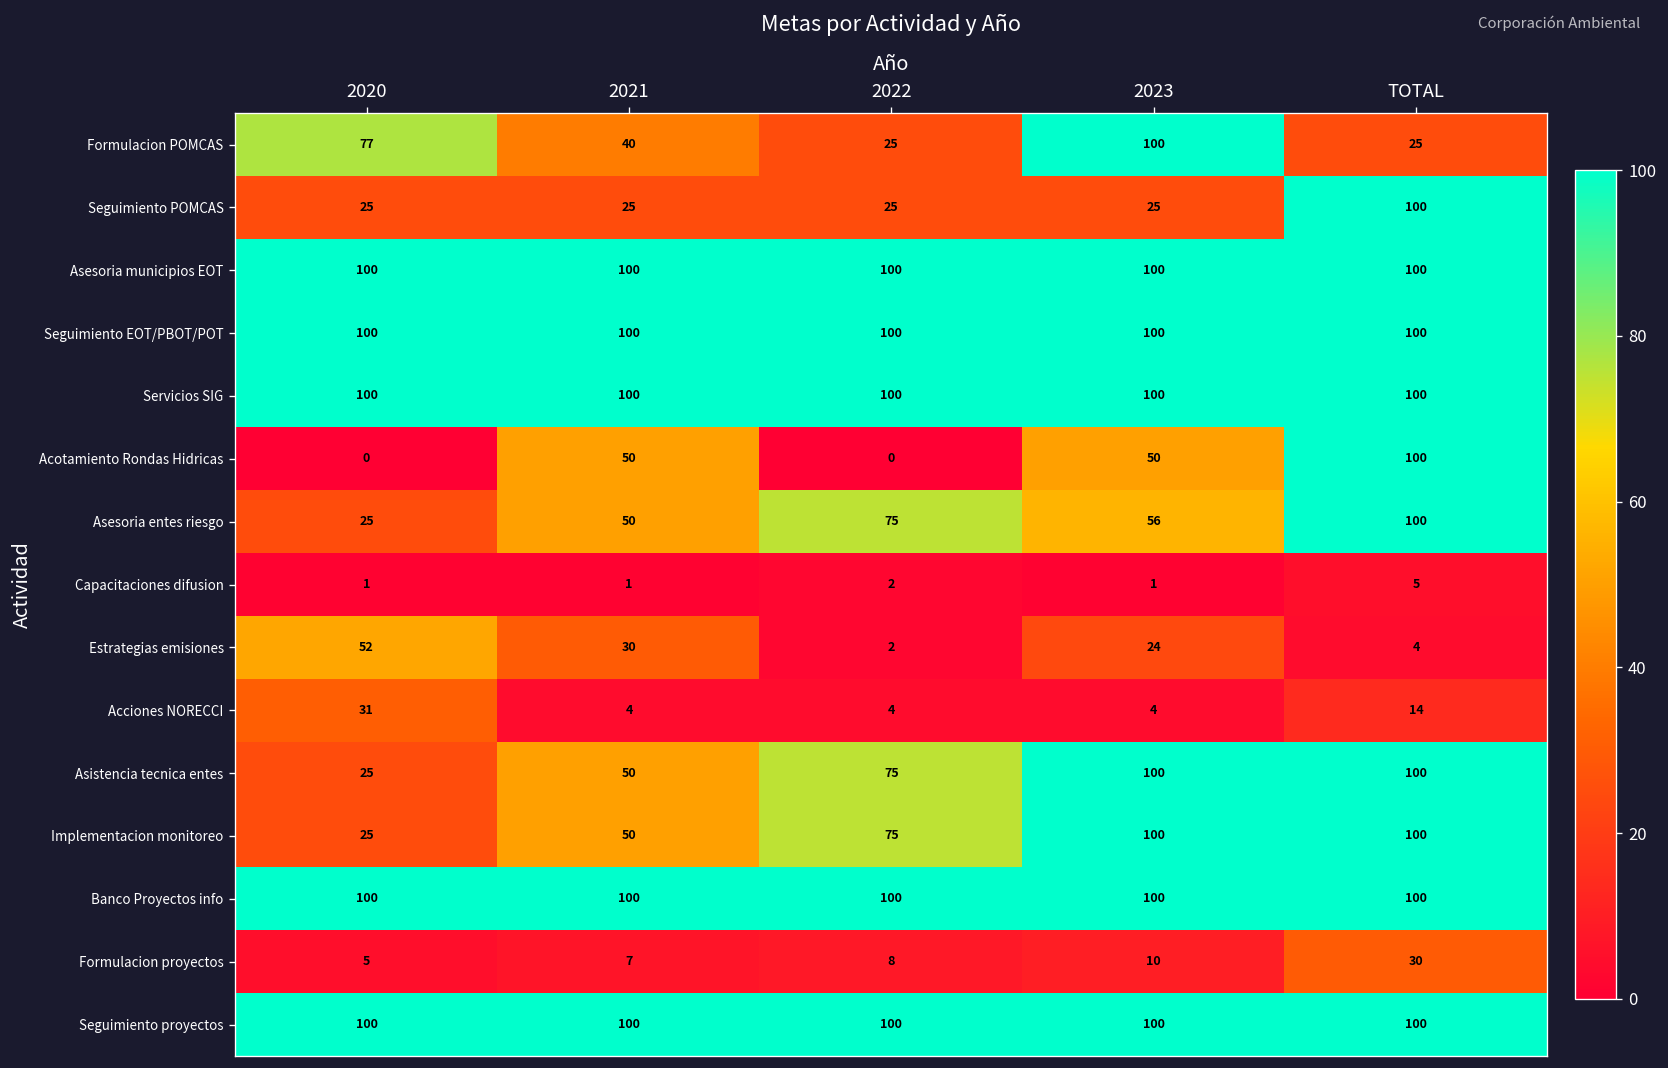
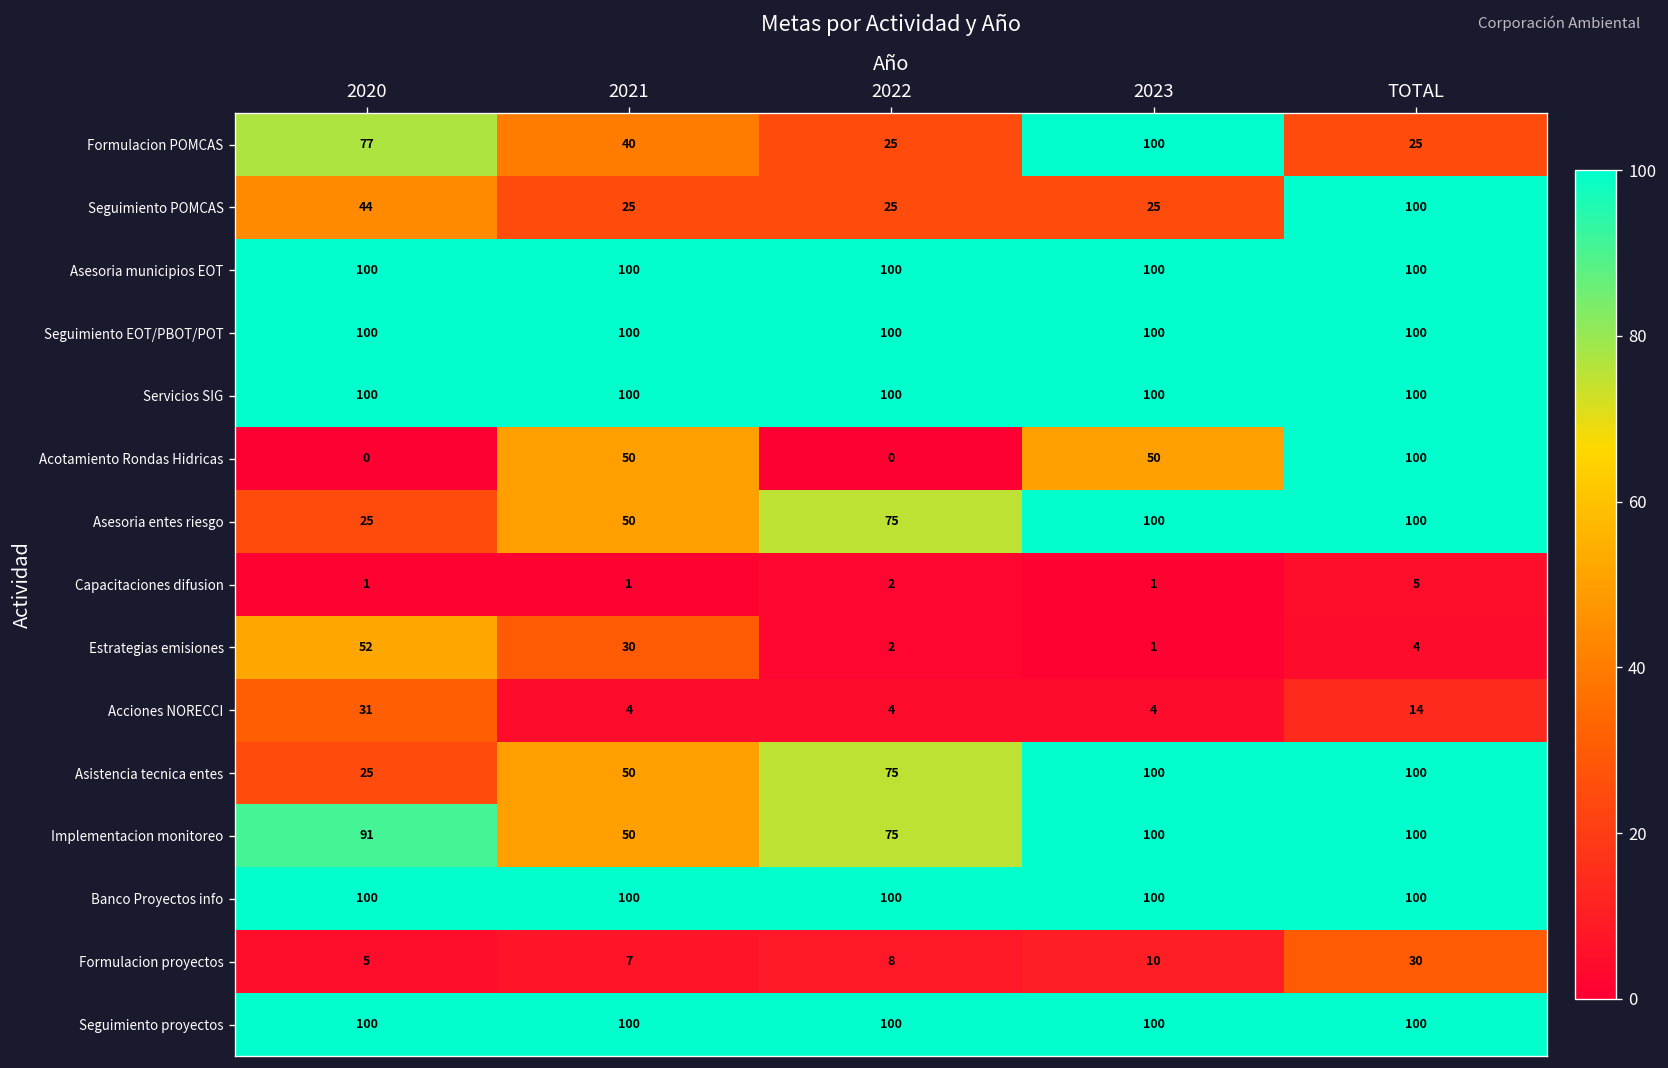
  {
    "Formulacion POMCAS": {
      "2020": 77,
      "2021": 40,
      "2022": 25,
      "2023": 100,
      "TOTAL": 25
    },
    "Seguimiento POMCAS": {
-     "2020": 25,
+     "2020": 44,
      "2021": 25,
      "2022": 25,
      "2023": 25,
      "TOTAL": 100
    },
    "Asesoria municipios EOT": {
      "2020": 100,
      "2021": 100,
      "2022": 100,
      "2023": 100,
      "TOTAL": 100
    },
    "Seguimiento EOT/PBOT/POT": {
      "2020": 100,
      "2021": 100,
      "2022": 100,
      "2023": 100,
      "TOTAL": 100
    },
    "Servicios SIG": {
      "2020": 100,
      "2021": 100,
      "2022": 100,
      "2023": 100,
      "TOTAL": 100
    },
    "Acotamiento Rondas Hidricas": {
      "2020": 0,
      "2021": 50,
      "2022": 0,
      "2023": 50,
      "TOTAL": 100
    },
    "Asesoria entes riesgo": {
      "2020": 25,
      "2021": 50,
      "2022": 75,
-     "2023": 56,
+     "2023": 100,
      "TOTAL": 100
    },
    "Capacitaciones difusion": {
      "2020": 1,
      "2021": 1,
      "2022": 2,
      "2023": 1,
      "TOTAL": 5
    },
    "Estrategias emisiones": {
      "2020": 52,
      "2021": 30,
      "2022": 2,
-     "2023": 24,
+     "2023": 1,
      "TOTAL": 4
    },
    "Acciones NORECCI": {
      "2020": 31,
      "2021": 4,
      "2022": 4,
      "2023": 4,
      "TOTAL": 14
    },
    "Asistencia tecnica entes": {
      "2020": 25,
      "2021": 50,
      "2022": 75,
      "2023": 100,
      "TOTAL": 100
    },
    "Implementacion monitoreo": {
-     "2020": 25,
+     "2020": 91,
      "2021": 50,
      "2022": 75,
      "2023": 100,
      "TOTAL": 100
    },
    "Banco Proyectos info": {
      "2020": 100,
      "2021": 100,
      "2022": 100,
      "2023": 100,
      "TOTAL": 100
    },
    "Formulacion proyectos": {
      "2020": 5,
      "2021": 7,
      "2022": 8,
      "2023": 10,
      "TOTAL": 30
    },
    "Seguimiento proyectos": {
      "2020": 100,
      "2021": 100,
      "2022": 100,
      "2023": 100,
      "TOTAL": 100
    }
  }
